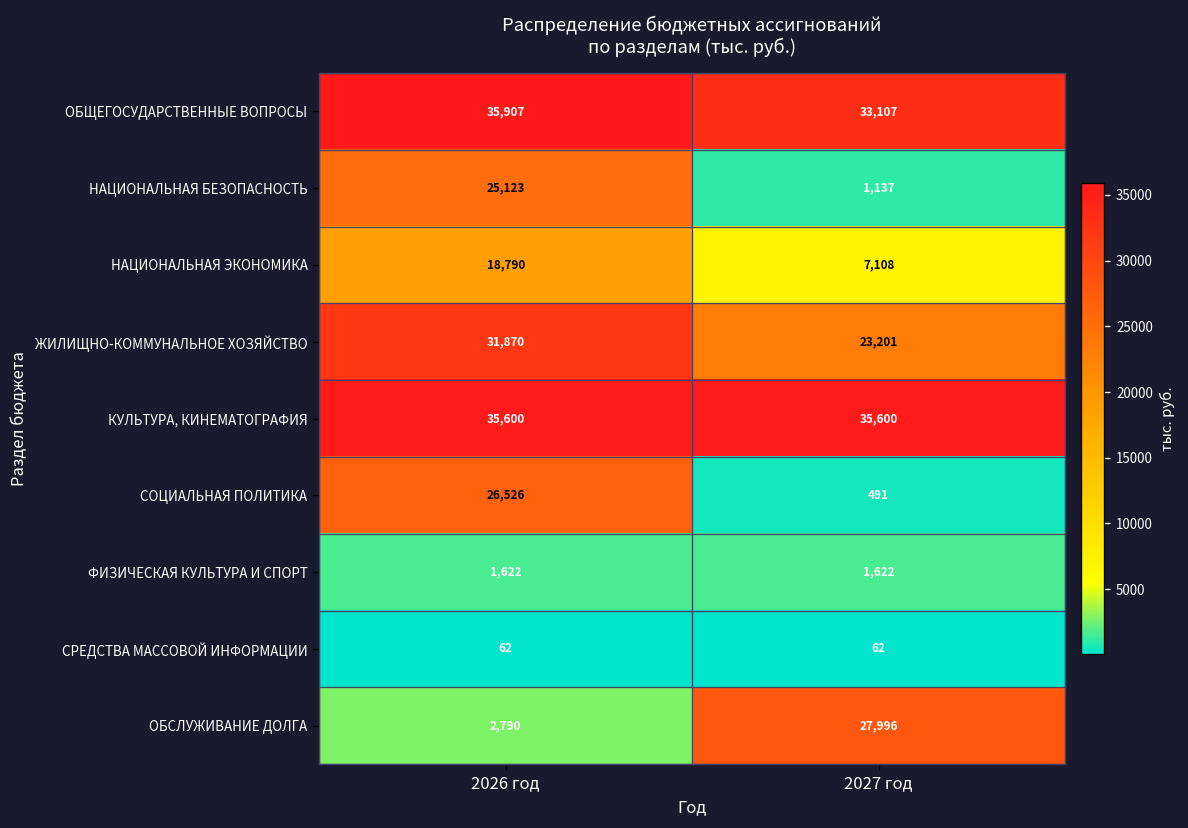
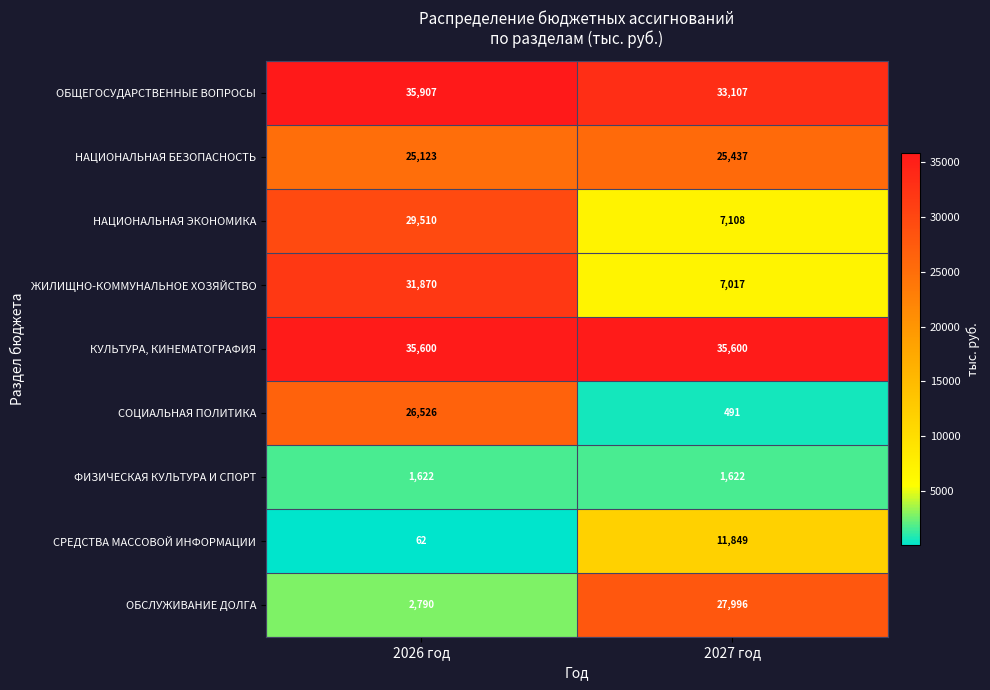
  {
    "ОБЩЕГОСУДАРСТВЕННЫЕ ВОПРОСЫ": {
      "2026 год": "35,907",
      "2027 год": "33,107"
    },
    "НАЦИОНАЛЬНАЯ БЕЗОПАСНОСТЬ": {
      "2026 год": "25,123",
-     "2027 год": "1,137"
+     "2027 год": "25,437"
    },
    "НАЦИОНАЛЬНАЯ ЭКОНОМИКА": {
-     "2026 год": "18,790",
+     "2026 год": "29,510",
      "2027 год": "7,108"
    },
    "ЖИЛИЩНО-КОММУНАЛЬНОЕ ХОЗЯЙСТВО": {
      "2026 год": "31,870",
-     "2027 год": "23,201"
+     "2027 год": "7,017"
    },
    "КУЛЬТУРА, КИНЕМАТОГРАФИЯ": {
      "2026 год": "35,600",
      "2027 год": "35,600"
    },
    "СОЦИАЛЬНАЯ ПОЛИТИКА": {
      "2026 год": "26,526",
      "2027 год": "491"
    },
    "ФИЗИЧЕСКАЯ КУЛЬТУРА И СПОРТ": {
      "2026 год": "1,622",
      "2027 год": "1,622"
    },
    "СРЕДСТВА МАССОВОЙ ИНФОРМАЦИИ": {
      "2026 год": "62",
-     "2027 год": "62"
+     "2027 год": "11,849"
    },
    "ОБСЛУЖИВАНИЕ ДОЛГА": {
      "2026 год": "2,790",
      "2027 год": "27,996"
    }
  }
